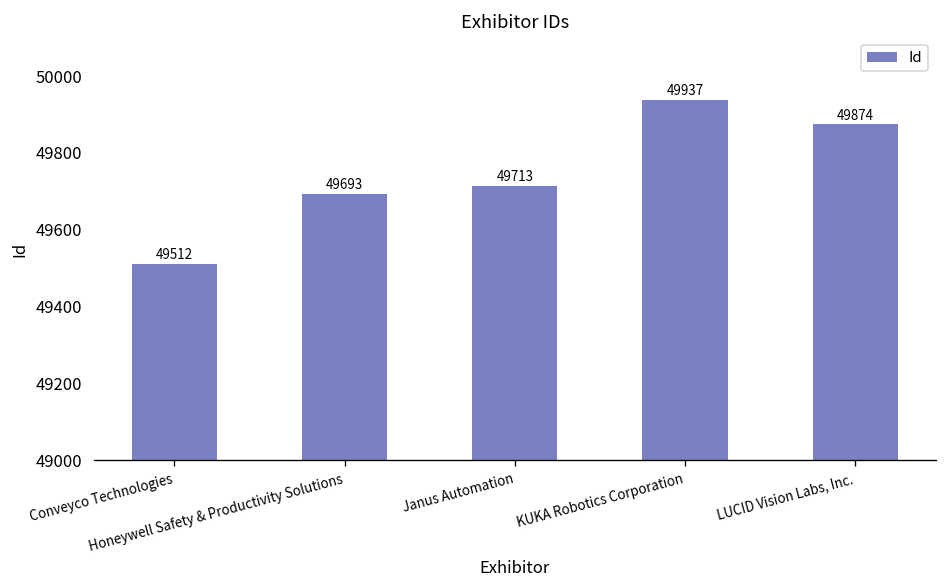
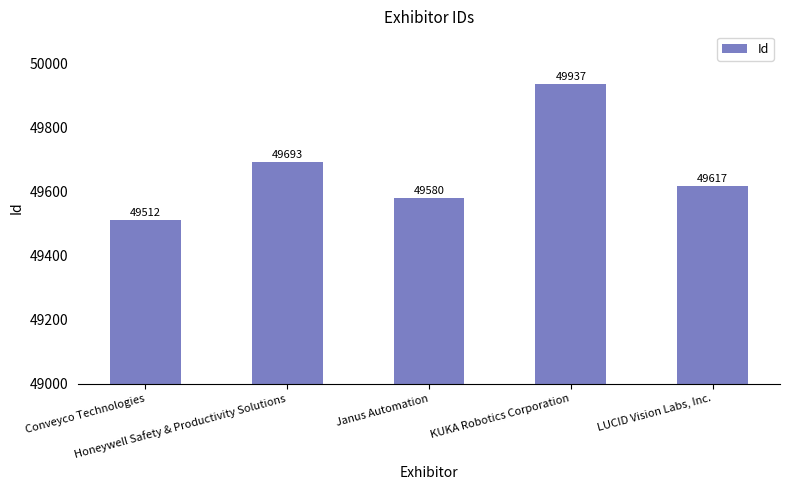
  {
    "Conveyco Technologies": 49512,
    "Honeywell Safety & Productivity Solutions": 49693,
-   "Janus Automation": 49713,
+   "Janus Automation": 49580,
    "KUKA Robotics Corporation": 49937,
-   "LUCID Vision Labs, Inc.": 49874
+   "LUCID Vision Labs, Inc.": 49617
  }
